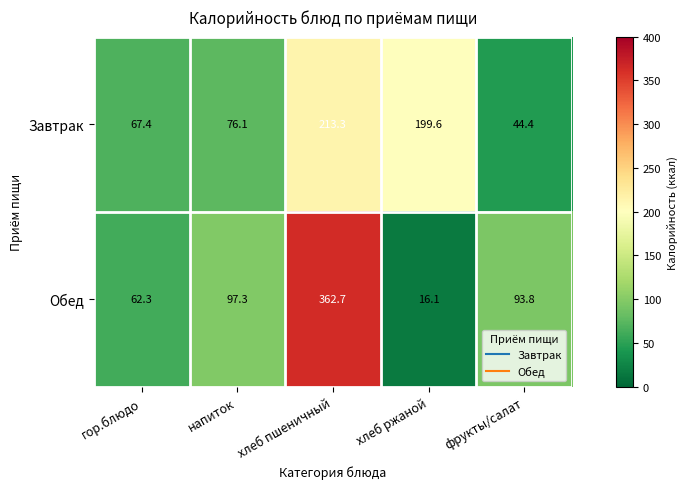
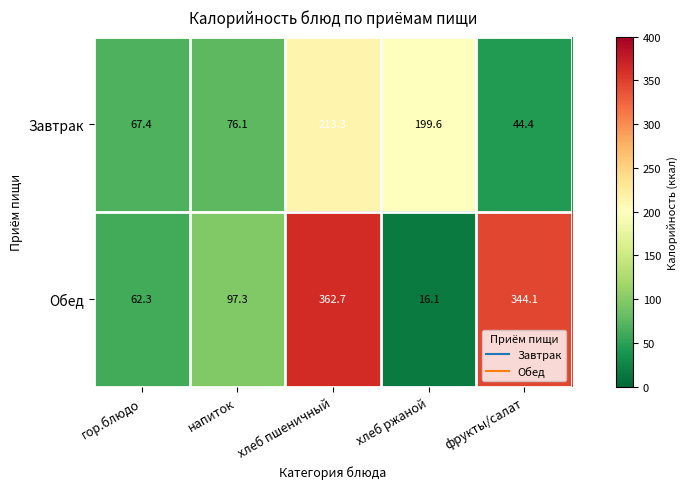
  {
    "Завтрак": {
      "гор.блюдо": 67.4,
      "напиток": 76.1,
      "хлеб пшеничный": 213.3,
      "хлеб ржаной": 199.6,
      "фрукты/салат": 44.4
    },
    "Обед": {
      "гор.блюдо": 62.3,
      "напиток": 97.3,
      "хлеб пшеничный": 362.7,
      "хлеб ржаной": 16.1,
-     "фрукты/салат": 93.8
+     "фрукты/салат": 344.1
    }
  }
